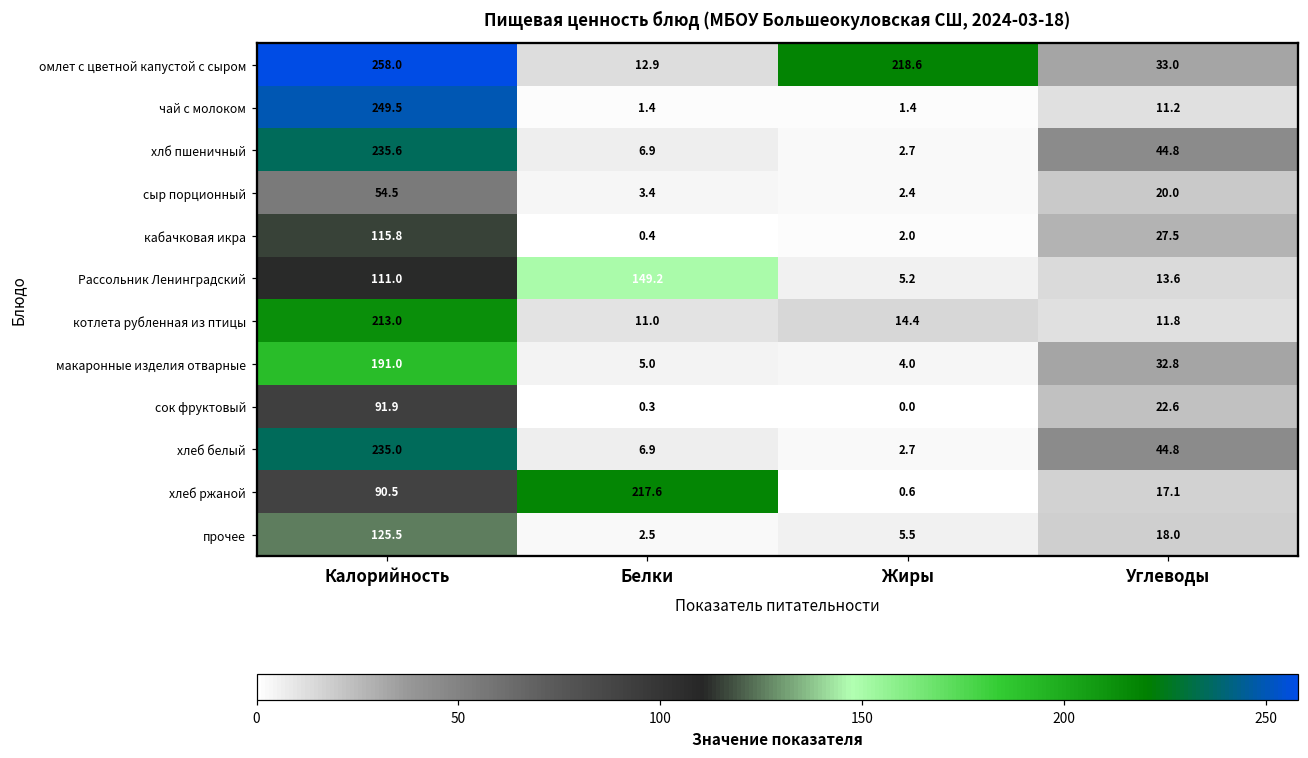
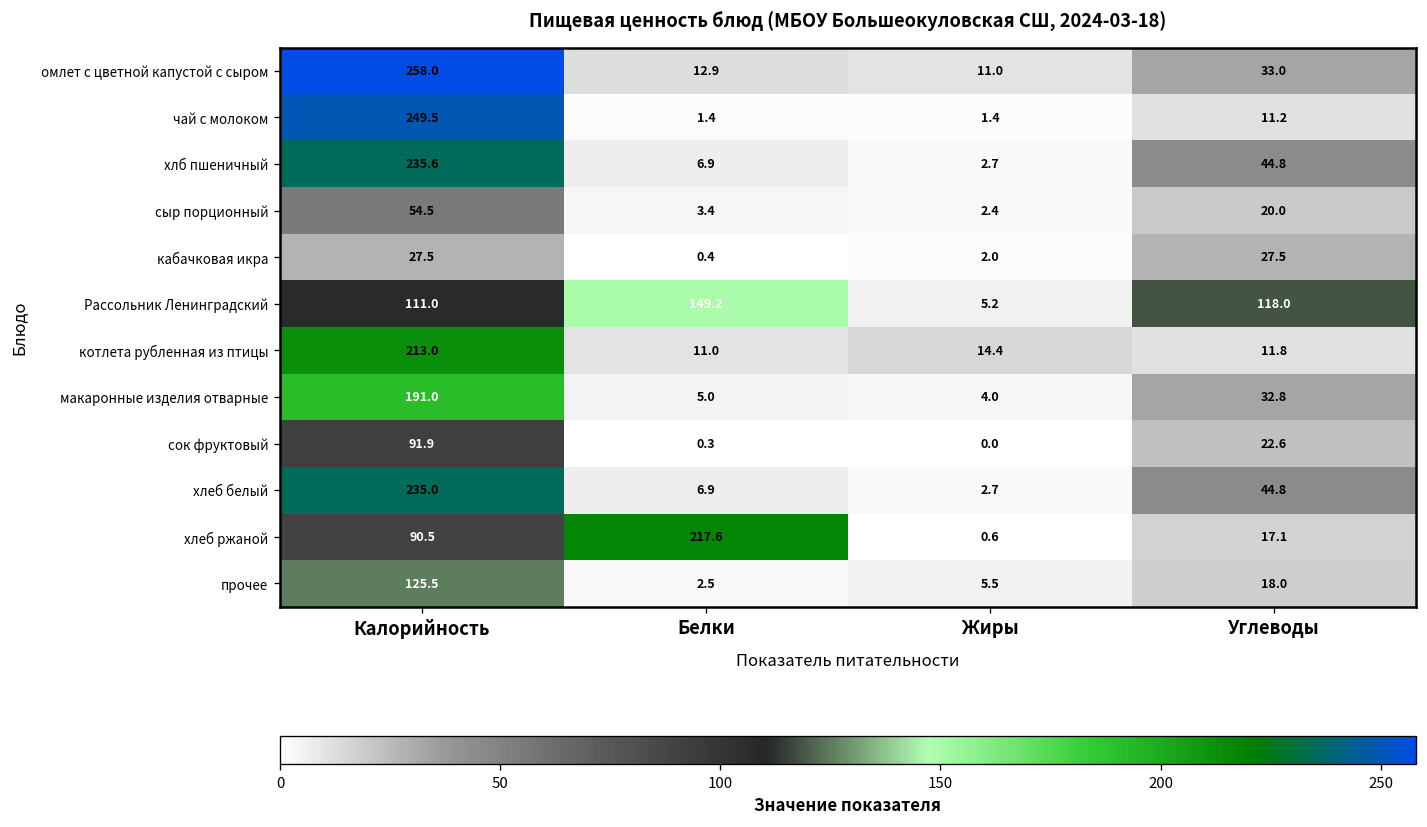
  {
    "омлет с цветной капустой с сыром": {
      "Калорийность": 258.0,
      "Белки": 12.9,
-     "Жиры": 218.6,
+     "Жиры": 11.0,
      "Углеводы": 33.0
    },
    "чай с молоком": {
      "Калорийность": 249.5,
      "Белки": 1.4,
      "Жиры": 1.4,
      "Углеводы": 11.2
    },
    "хлб пшеничный": {
      "Калорийность": 235.6,
      "Белки": 6.9,
      "Жиры": 2.7,
      "Углеводы": 44.8
    },
    "сыр порционный": {
      "Калорийность": 54.5,
      "Белки": 3.4,
      "Жиры": 2.4,
      "Углеводы": 20.0
    },
    "кабачковая икра": {
-     "Калорийность": 115.8,
+     "Калорийность": 27.5,
      "Белки": 0.4,
      "Жиры": 2.0,
      "Углеводы": 27.5
    },
    "Рассольник Ленинградский": {
      "Калорийность": 111.0,
      "Белки": 149.2,
      "Жиры": 5.2,
-     "Углеводы": 13.6
+     "Углеводы": 118.0
    },
    "котлета рубленная из птицы": {
      "Калорийность": 213.0,
      "Белки": 11.0,
      "Жиры": 14.4,
      "Углеводы": 11.8
    },
    "макаронные изделия отварные": {
      "Калорийность": 191.0,
      "Белки": 5.0,
      "Жиры": 4.0,
      "Углеводы": 32.8
    },
    "сок фруктовый": {
      "Калорийность": 91.9,
      "Белки": 0.3,
      "Жиры": 0.0,
      "Углеводы": 22.6
    },
    "хлеб белый": {
      "Калорийность": 235.0,
      "Белки": 6.9,
      "Жиры": 2.7,
      "Углеводы": 44.8
    },
    "хлеб ржаной": {
      "Калорийность": 90.5,
      "Белки": 217.6,
      "Жиры": 0.6,
      "Углеводы": 17.1
    },
    "прочее": {
      "Калорийность": 125.5,
      "Белки": 2.5,
      "Жиры": 5.5,
      "Углеводы": 18.0
    }
  }
